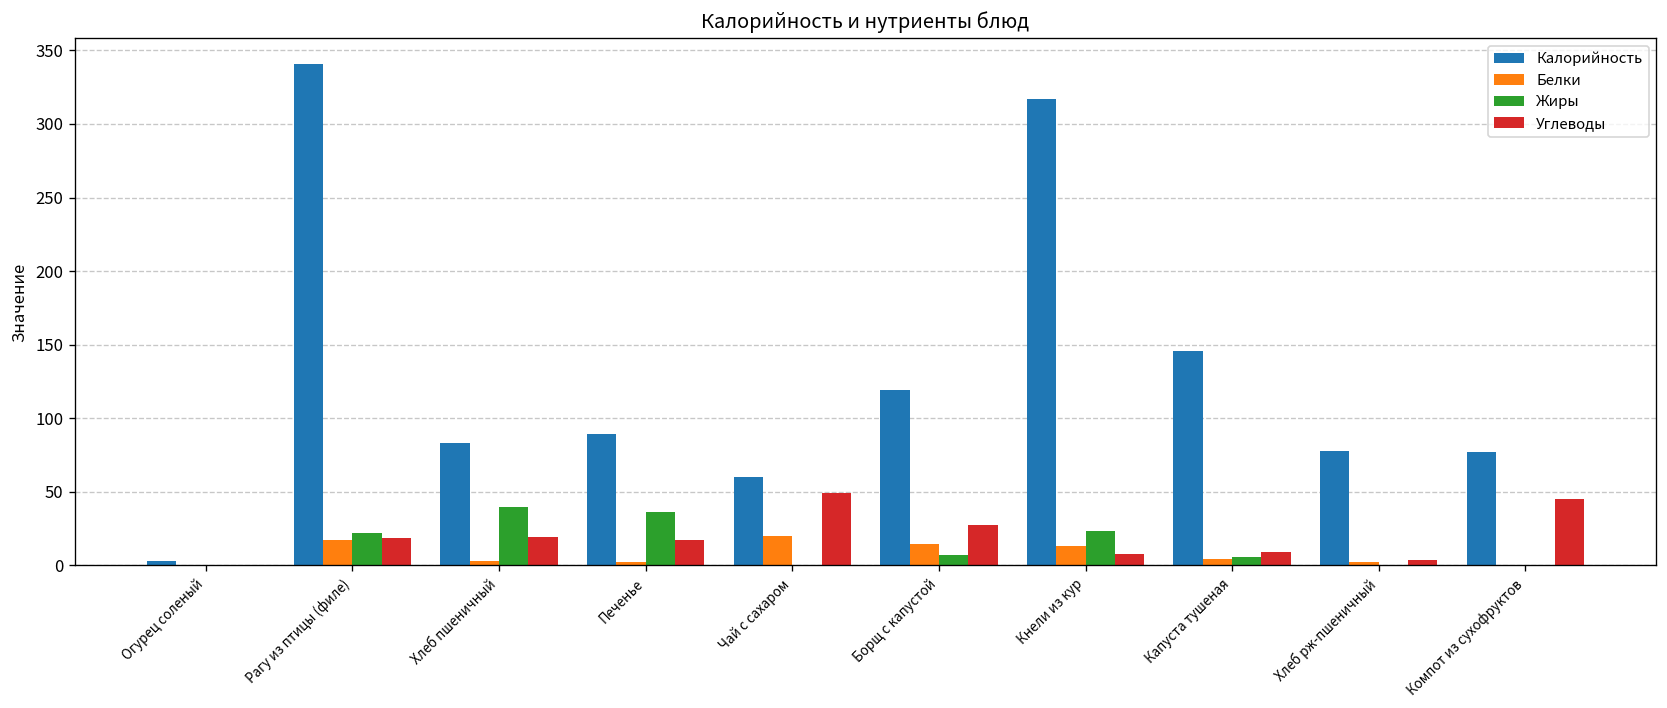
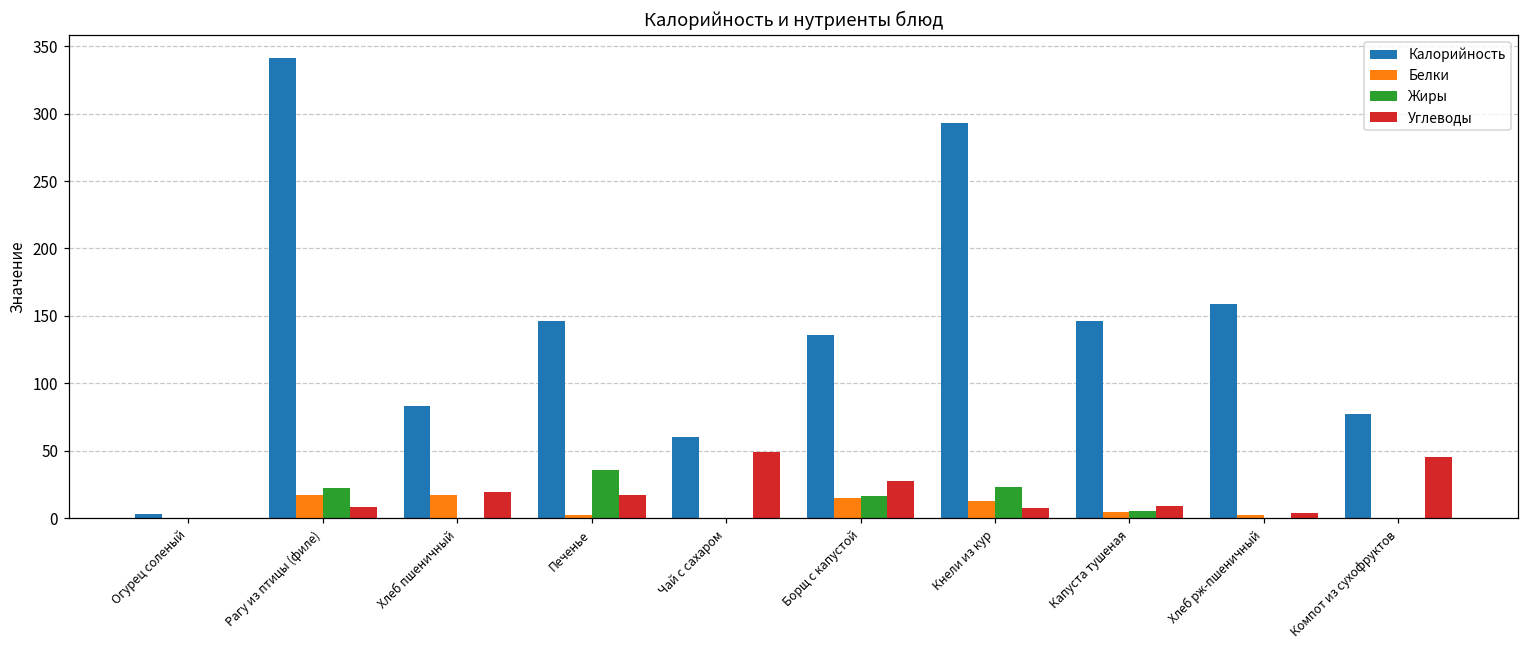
  {
    "Калорийность": {
      "Огурец соленый": 3,
      "Рагу из птицы (филе)": 341,
      "Хлеб пшеничный": 83,
-     "Печенье": 89,
+     "Печенье": 146,
      "Чай с сахаром": 60,
-     "Борщ с капустой": 119,
-     "Кнели из кур": 317,
+     "Борщ с капустой": 136,
+     "Кнели из кур": 293,
      "Капуста тушеная": 146,
-     "Хлеб рж-пшеничный": 78,
+     "Хлеб рж-пшеничный": 159,
      "Компот из сухофруктов": 77
    },
    "Белки": {
      "Рагу из птицы (филе)": 17,
-     "Хлеб пшеничный": 3,
+     "Хлеб пшеничный": 17,
      "Печенье": 3,
-     "Чай с сахаром": 20,
+     "Чай с сахаром": 0,
      "Борщ с капустой": 15,
      "Кнели из кур": 13,
      "Капуста тушеная": 4,
      "Хлеб рж-пшеничный": 3,
      "Компот из сухофруктов": 0
    },
    "Жиры": {
      "Огурец соленый": 0,
      "Рагу из птицы (филе)": 22,
-     "Хлеб пшеничный": 40,
+     "Хлеб пшеничный": 0,
      "Печенье": 36,
-     "Борщ с капустой": 7,
+     "Борщ с капустой": 17,
      "Кнели из кур": 23,
      "Капуста тушеная": 5,
      "Компот из сухофруктов": 0
    },
    "Углеводы": {
-     "Рагу из птицы (филе)": 19,
+     "Рагу из птицы (филе)": 8,
      "Хлеб пшеничный": 20,
      "Печенье": 17,
      "Чай с сахаром": 49,
      "Борщ с капустой": 28,
      "Кнели из кур": 8,
      "Капуста тушеная": 9,
      "Хлеб рж-пшеничный": 4,
      "Компот из сухофруктов": 45
    }
  }
